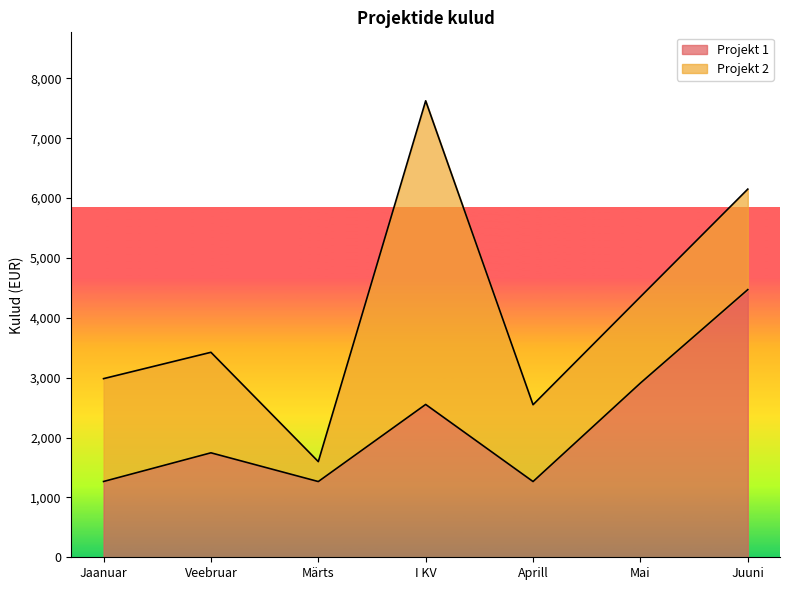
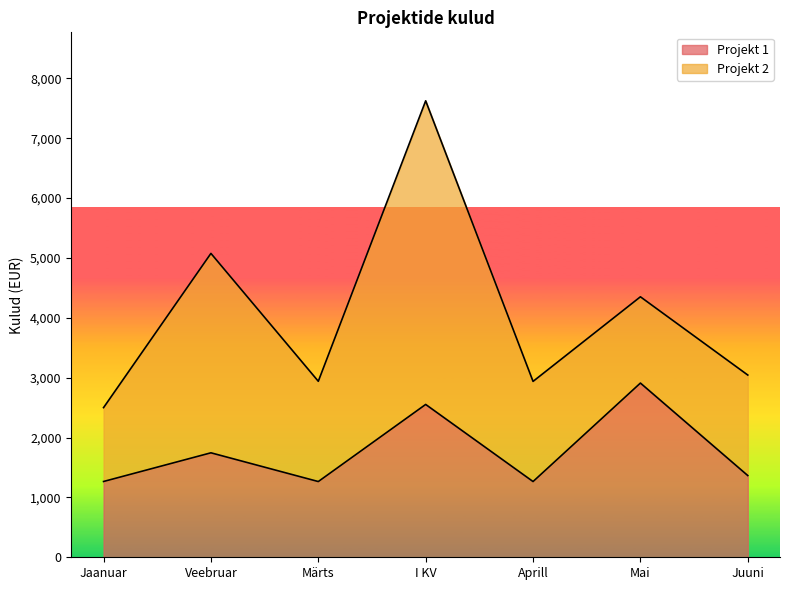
  {
    "Projekt 1": {
      "Jaanuar": "1,300",
      "Veebruar": "1,700",
      "Märts": "1,300",
      "I KV": "2,600",
      "Aprill": "1,300",
      "Mai": "2,900",
-     "Juuni": "4,500"
+     "Juuni": "1,400"
    },
    "Projekt 2": {
-     "Jaanuar": "1,700",
-     "Veebruar": "1,700",
-     "Märts": "300",
+     "Jaanuar": "1,200",
+     "Veebruar": "3,300",
+     "Märts": "1,700",
      "I KV": "5,100",
-     "Aprill": "1,300",
+     "Aprill": "1,700",
      "Mai": "1,400",
      "Juuni": "1,700"
    }
  }
